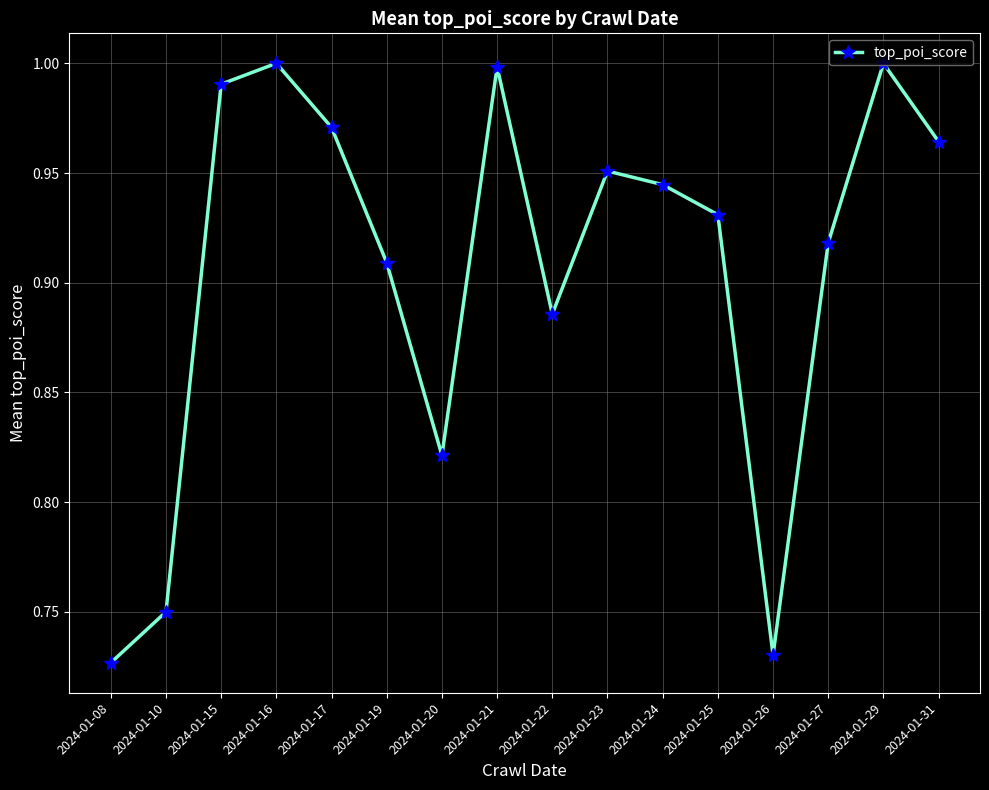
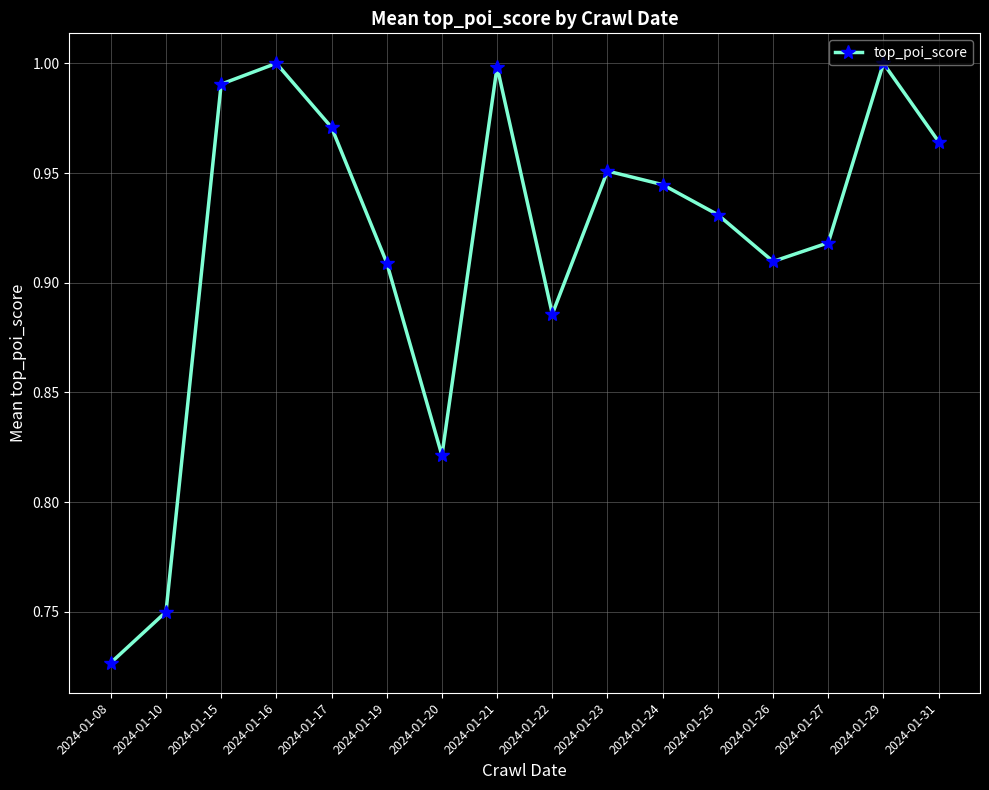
  {
    "2024-01-08": 0.727,
    "2024-01-10": 0.750,
    "2024-01-15": 0.991,
    "2024-01-16": 1.000,
    "2024-01-17": 0.971,
    "2024-01-19": 0.909,
    "2024-01-20": 0.821,
    "2024-01-21": 0.998,
    "2024-01-22": 0.886,
    "2024-01-23": 0.951,
    "2024-01-24": 0.945,
    "2024-01-25": 0.931,
-   "2024-01-26": 0.730,
+   "2024-01-26": 0.910,
    "2024-01-27": 0.918,
    "2024-01-31": 0.964
  }
